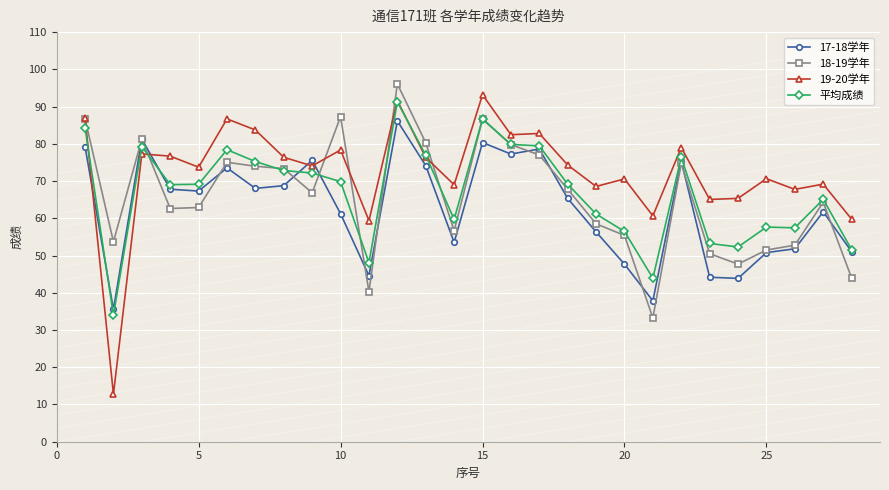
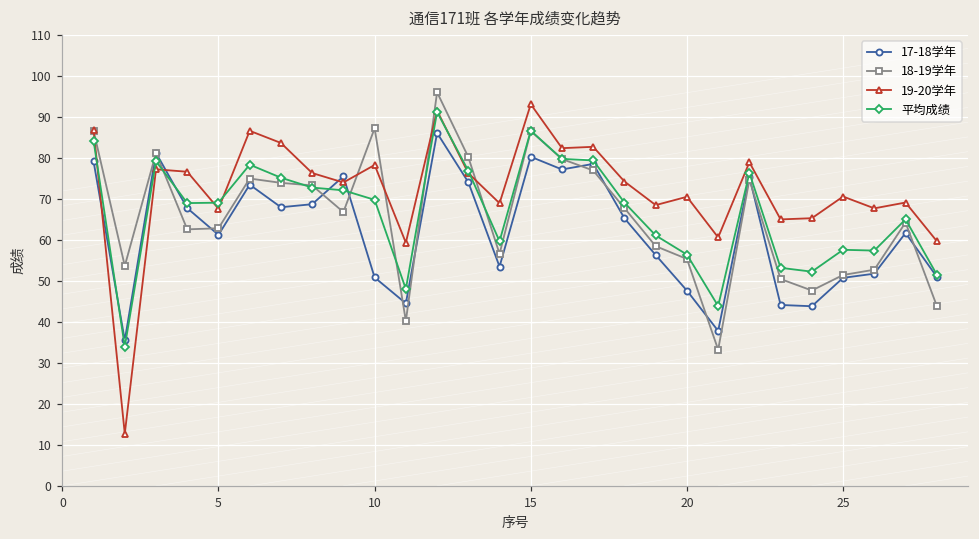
  {
    "17-18学年": {
-     "5": 67,
-     "10": 61,
+     "5": 61,
+     "10": 51,
      "15": 80,
      "20": 48,
      "25": 51
    },
    "18-19学年": {
      "5": 63,
      "10": 87,
      "20": 55,
      "25": 51
    },
    "19-20学年": {
-     "5": 74,
+     "5": 68,
      "10": 78,
      "15": 93,
      "20": 71,
      "25": 71
    },
    "平均成绩": {
      "5": 69,
      "10": 70,
      "20": 56,
      "25": 58
    }
  }
